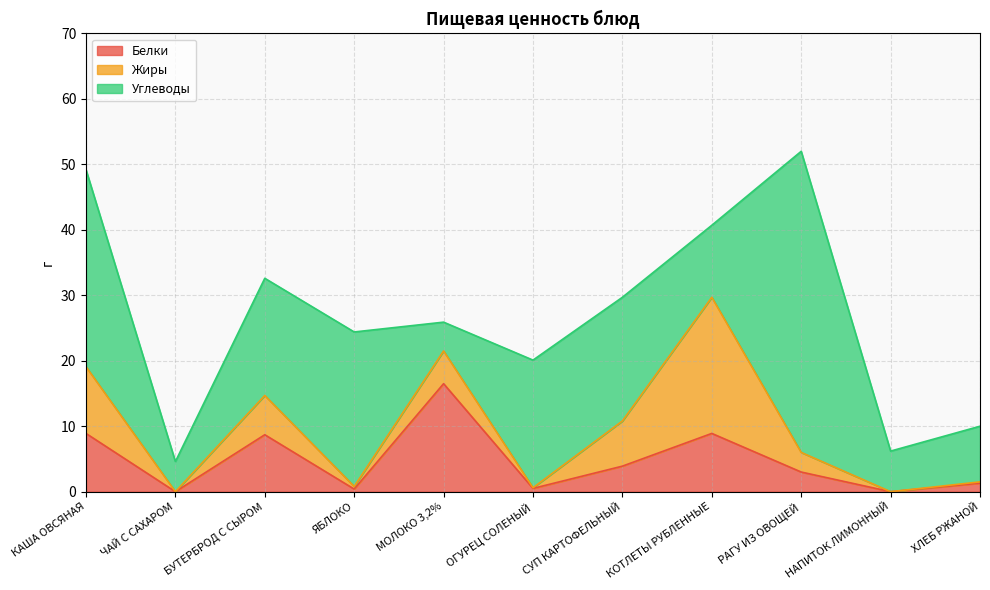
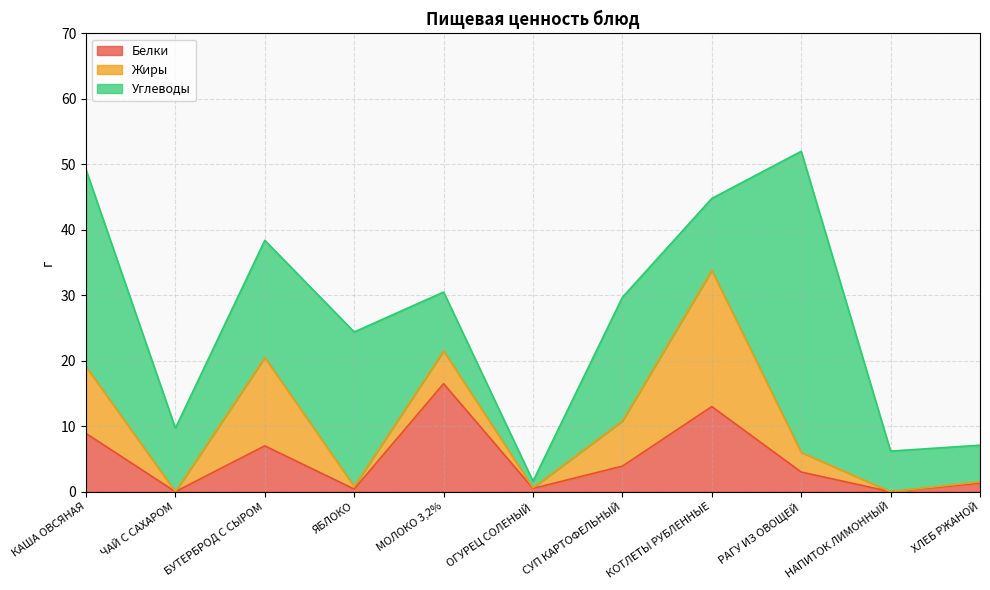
  {
    "Белки": {
      "КАША ОВСЯНАЯ": 9,
-     "БУТЕРБРОД С СЫРОМ": 9,
+     "БУТЕРБРОД С СЫРОМ": 7,
      "ЯБЛОКО": 0,
      "МОЛОКО 3,2%": 17,
      "СУП КАРТОФЕЛЬНЫЙ": 4,
-     "КОТЛЕТЫ РУБЛЕННЫЕ": 9,
+     "КОТЛЕТЫ РУБЛЕННЫЕ": 13,
      "РАГУ ИЗ ОВОЩЕЙ": 3
    },
    "Жиры": {
      "КАША ОВСЯНАЯ": 10,
-     "БУТЕРБРОД С СЫРОМ": 6,
+     "БУТЕРБРОД С СЫРОМ": 14,
      "ЯБЛОКО": 0,
      "МОЛОКО 3,2%": 5,
      "СУП КАРТОФЕЛЬНЫЙ": 7,
      "КОТЛЕТЫ РУБЛЕННЫЕ": 21,
      "РАГУ ИЗ ОВОЩЕЙ": 3
    },
    "Углеводы": {
      "КАША ОВСЯНАЯ": 30,
-     "ЧАЙ С САХАРОМ": 5,
+     "ЧАЙ С САХАРОМ": 10,
      "БУТЕРБРОД С СЫРОМ": 18,
      "ЯБЛОКО": 24,
-     "МОЛОКО 3,2%": 4,
-     "ОГУРЕЦ СОЛЕНЫЙ": 20,
+     "МОЛОКО 3,2%": 9,
+     "ОГУРЕЦ СОЛЕНЫЙ": 1,
      "СУП КАРТОФЕЛЬНЫЙ": 19,
      "КОТЛЕТЫ РУБЛЕННЫЕ": 11,
      "РАГУ ИЗ ОВОЩЕЙ": 46,
      "НАПИТОК ЛИМОННЫЙ": 6,
-     "ХЛЕБ РЖАНОЙ": 9
+     "ХЛЕБ РЖАНОЙ": 6
    }
  }
